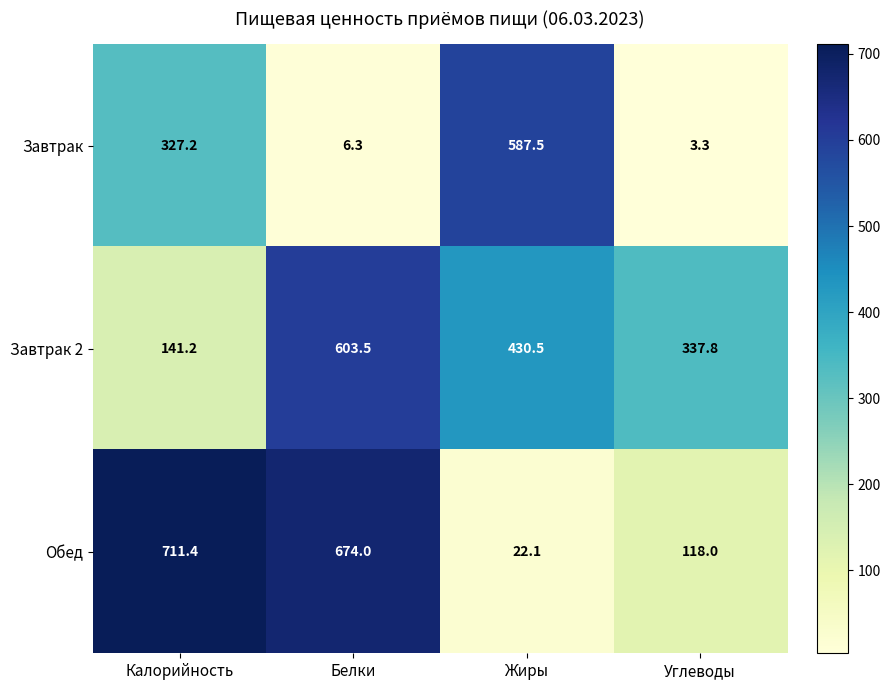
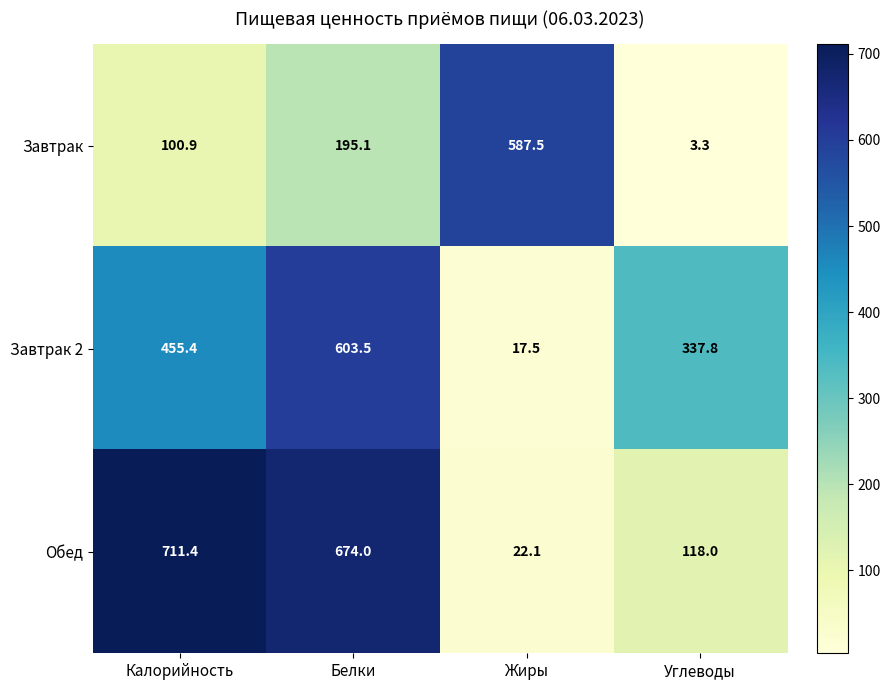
  {
    "Завтрак": {
-     "Калорийность": 327.2,
-     "Белки": 6.3,
+     "Калорийность": 100.9,
+     "Белки": 195.1,
      "Жиры": 587.5,
      "Углеводы": 3.3
    },
    "Завтрак 2": {
-     "Калорийность": 141.2,
+     "Калорийность": 455.4,
      "Белки": 603.5,
-     "Жиры": 430.5,
+     "Жиры": 17.5,
      "Углеводы": 337.8
    },
    "Обед": {
      "Калорийность": 711.4,
      "Белки": 674.0,
      "Жиры": 22.1,
      "Углеводы": 118.0
    }
  }
